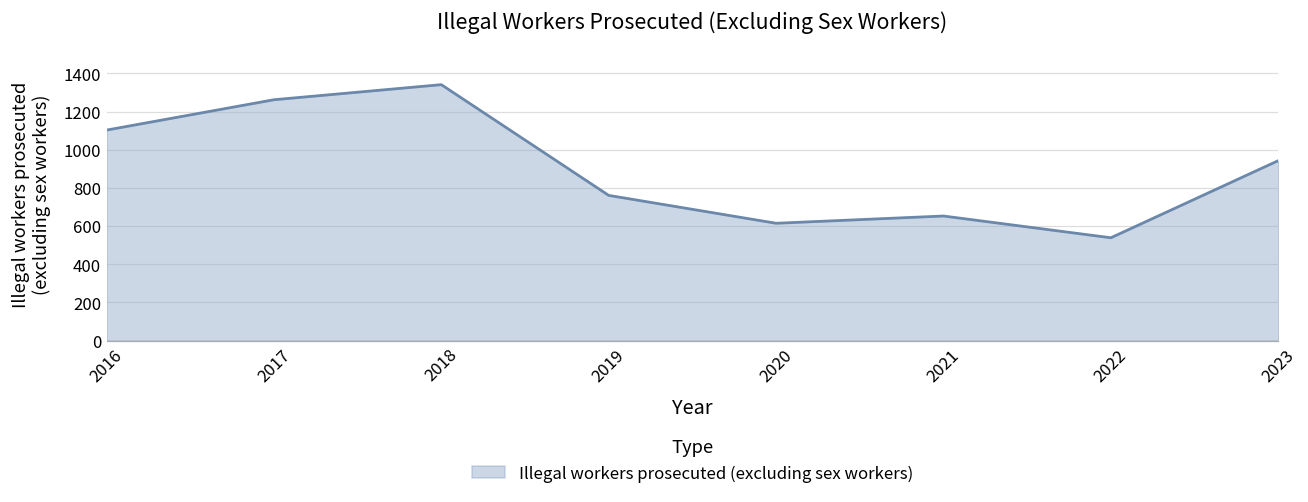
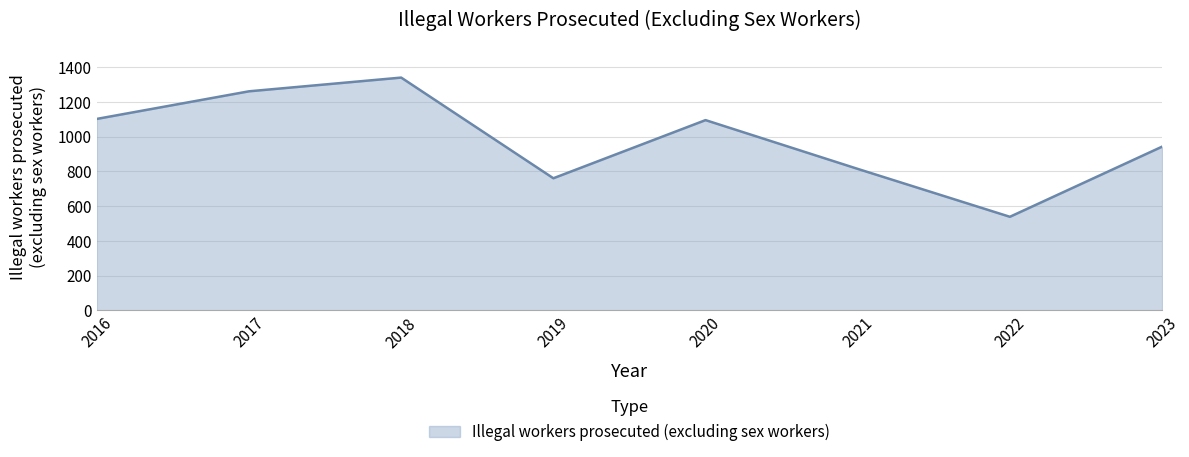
  {
    "2016": 1100,
    "2017": 1260,
    "2018": 1340,
    "2019": 760,
-   "2020": 620,
-   "2021": 650,
+   "2020": 1100,
+   "2021": 820,
    "2022": 540,
    "2023": 940
  }
